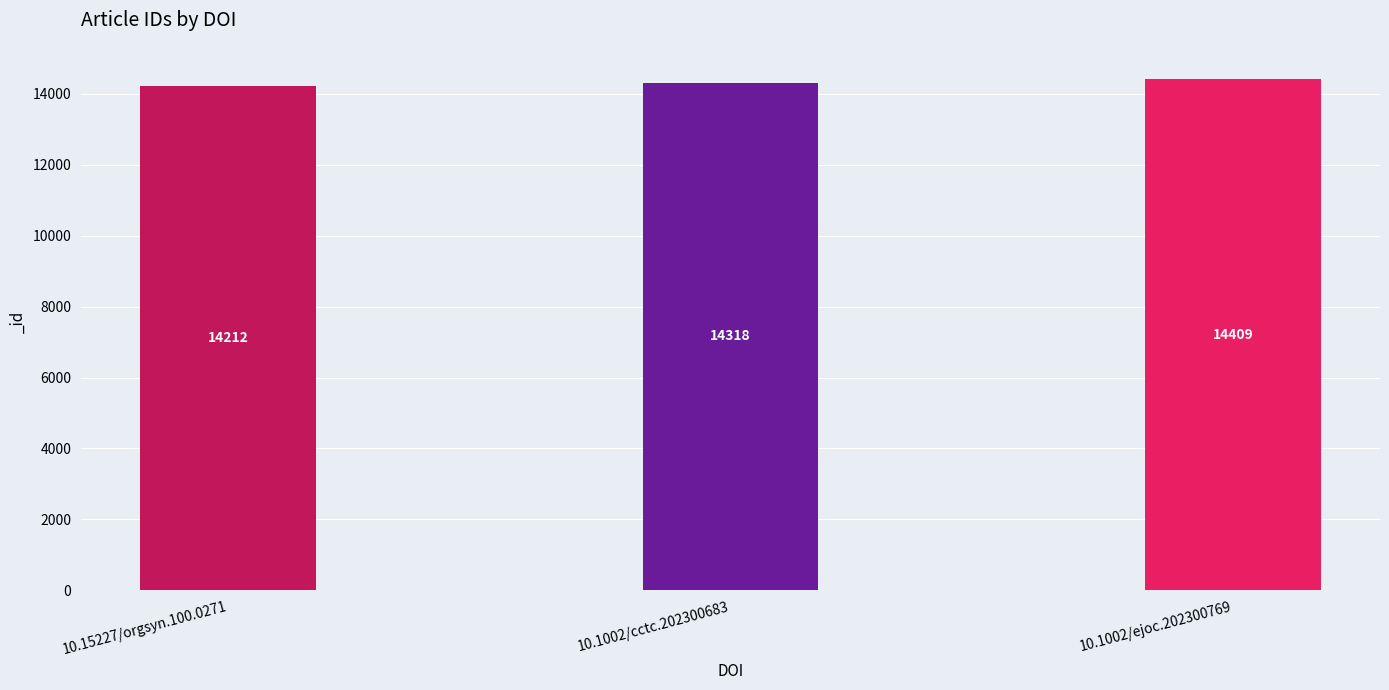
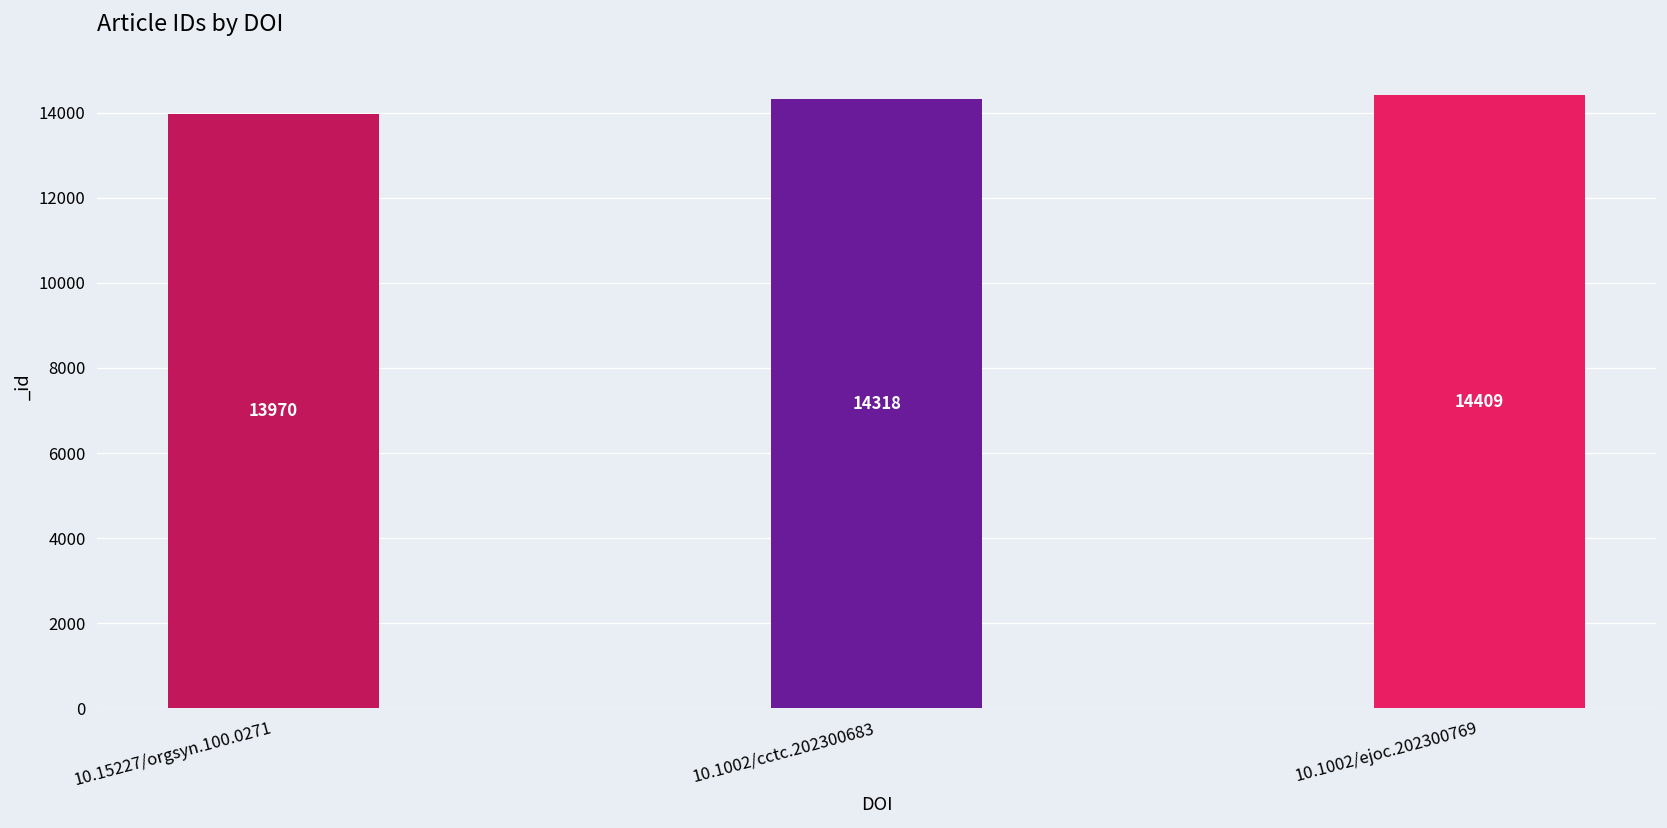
  {
-   "10.15227/orgsyn.100.0271": 14212,
+   "10.15227/orgsyn.100.0271": 13970,
    "10.1002/cctc.202300683": 14318,
    "10.1002/ejoc.202300769": 14409
  }
